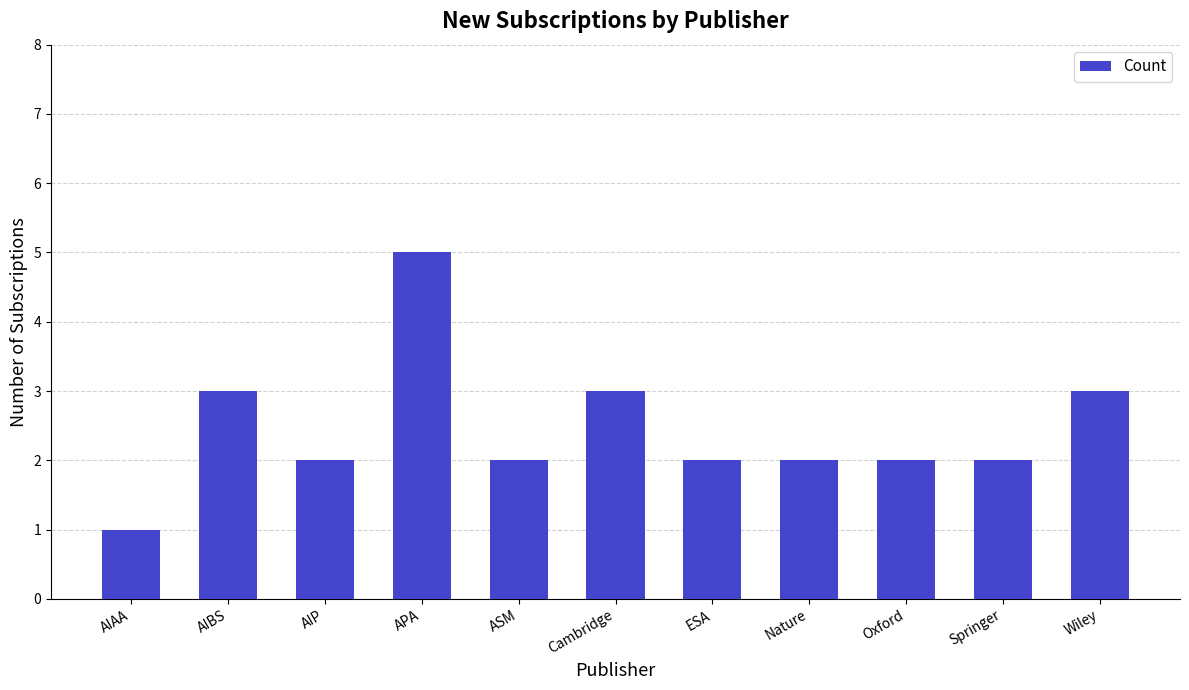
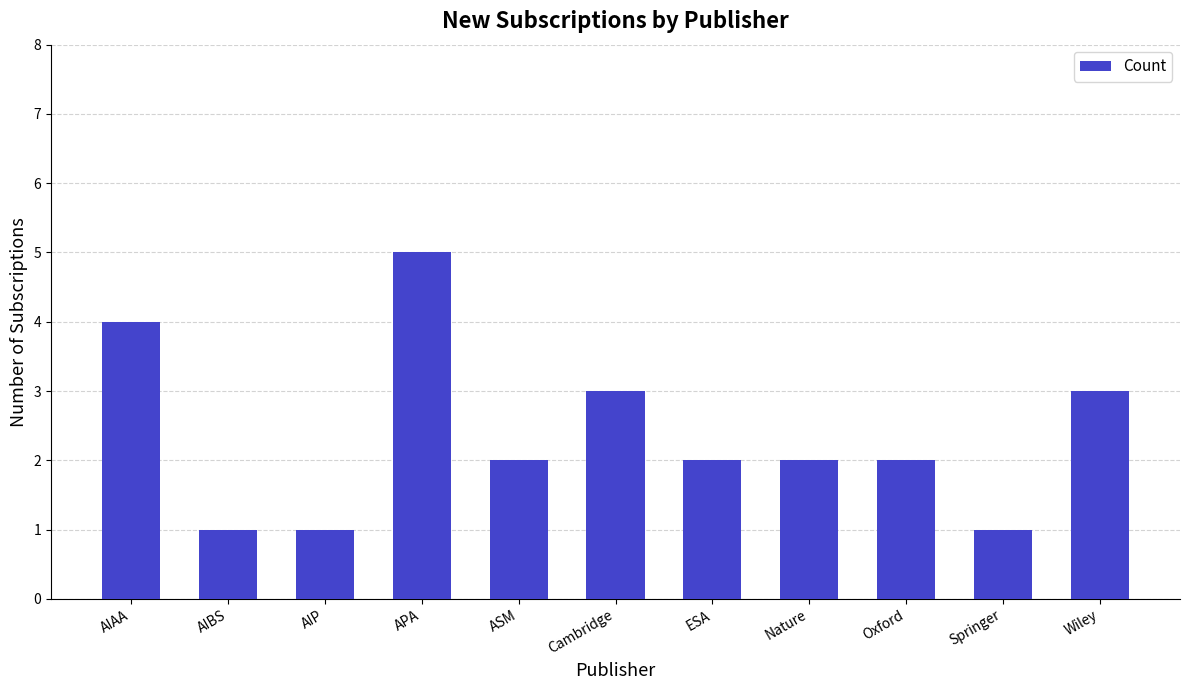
  {
-   "AIAA": 1,
-   "AIBS": 3,
-   "AIP": 2,
+   "AIAA": 4,
+   "AIBS": 1,
+   "AIP": 1,
    "APA": 5,
    "ASM": 2,
    "Cambridge": 3,
    "ESA": 2,
    "Nature": 2,
    "Oxford": 2,
-   "Springer": 2,
+   "Springer": 1,
    "Wiley": 3
  }
